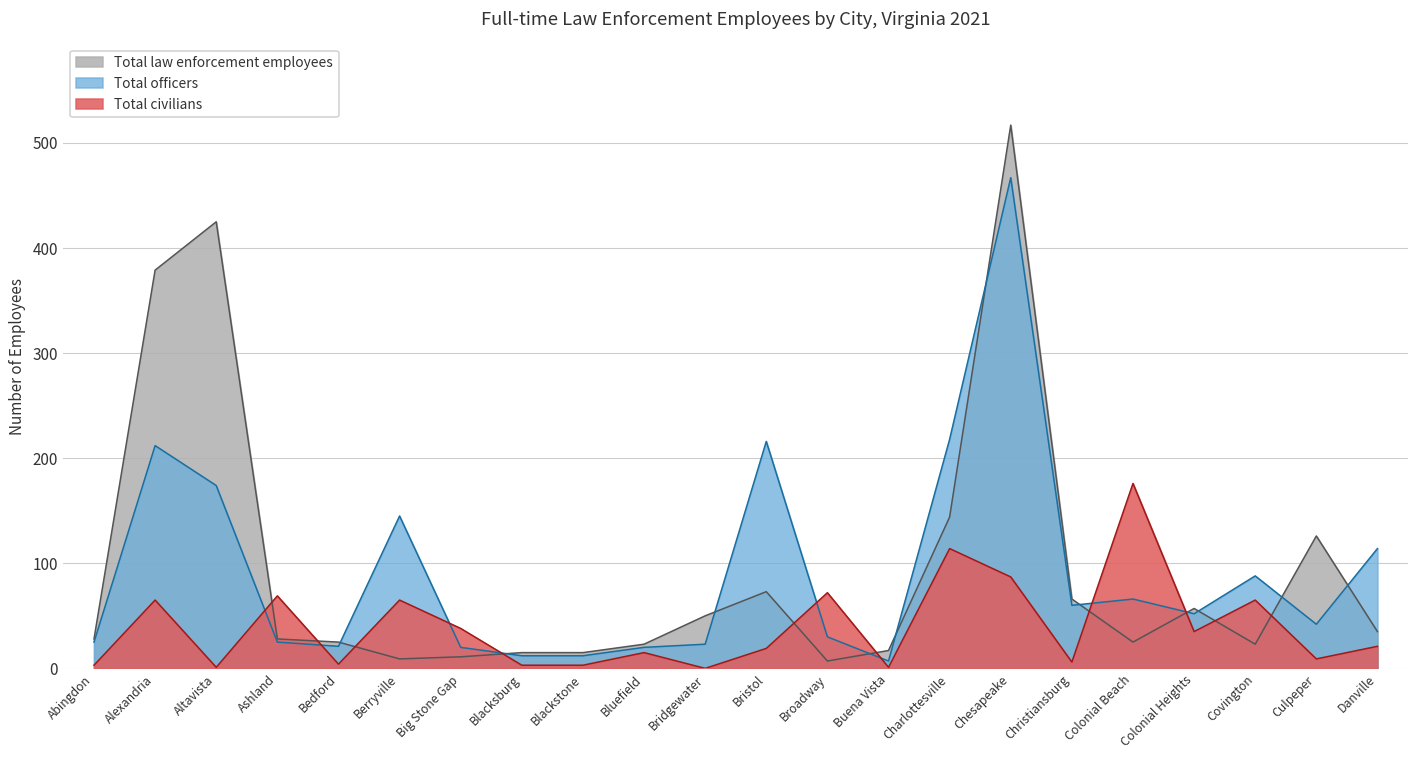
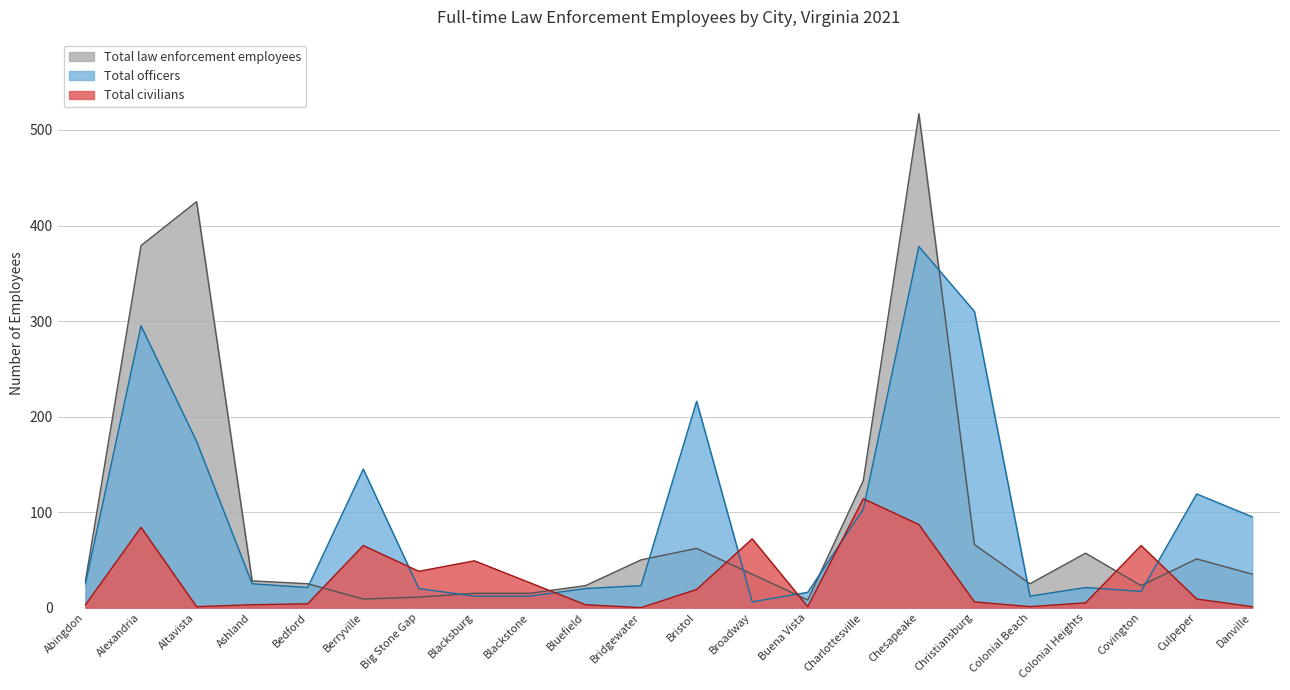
  {
    "Total law enforcement employees": {
      "Abingdon": 30,
      "Alexandria": 380,
      "Altavista": 430,
      "Ashland": 30,
      "Bedford": 30,
      "Berryville": 10,
      "Big Stone Gap": 10,
      "Blacksburg": 20,
      "Blackstone": 20,
      "Bluefield": 20,
      "Bridgewater": 50,
-     "Bristol": 70,
-     "Broadway": 10,
-     "Buena Vista": 20,
-     "Charlottesville": 140,
+     "Bristol": 60,
+     "Broadway": 40,
+     "Buena Vista": 10,
+     "Charlottesville": 130,
      "Chesapeake": 520,
      "Christiansburg": 70,
      "Colonial Beach": 30,
      "Colonial Heights": 60,
      "Covington": 20,
-     "Culpeper": 130,
+     "Culpeper": 50,
      "Danville": 40
    },
    "Total officers": {
      "Abingdon": 30,
-     "Alexandria": 210,
+     "Alexandria": 300,
      "Altavista": 170,
      "Ashland": 30,
      "Bedford": 20,
      "Berryville": 150,
      "Big Stone Gap": 20,
      "Blacksburg": 10,
      "Blackstone": 10,
      "Bluefield": 20,
      "Bridgewater": 20,
      "Bristol": 220,
-     "Broadway": 30,
-     "Buena Vista": 10,
-     "Charlottesville": 220,
-     "Chesapeake": 470,
-     "Christiansburg": 60,
-     "Colonial Beach": 70,
-     "Colonial Heights": 50,
-     "Covington": 90,
-     "Culpeper": 40,
-     "Danville": 110
+     "Broadway": 10,
+     "Buena Vista": 20,
+     "Charlottesville": 100,
+     "Chesapeake": 380,
+     "Christiansburg": 310,
+     "Colonial Beach": 10,
+     "Colonial Heights": 20,
+     "Covington": 20,
+     "Culpeper": 120,
+     "Danville": 100
    },
    "Total civilians": {
      "Abingdon": 0,
-     "Alexandria": 70,
+     "Alexandria": 80,
      "Altavista": 0,
-     "Ashland": 70,
+     "Ashland": 0,
      "Bedford": 0,
      "Berryville": 70,
      "Big Stone Gap": 40,
-     "Blacksburg": 0,
-     "Blackstone": 0,
-     "Bluefield": 20,
+     "Blacksburg": 50,
+     "Blackstone": 30,
+     "Bluefield": 0,
      "Bridgewater": 0,
      "Bristol": 20,
      "Broadway": 70,
      "Buena Vista": 0,
      "Charlottesville": 110,
      "Chesapeake": 90,
      "Christiansburg": 10,
-     "Colonial Beach": 180,
-     "Colonial Heights": 40,
+     "Colonial Beach": 0,
+     "Colonial Heights": 10,
      "Covington": 70,
      "Culpeper": 10,
-     "Danville": 20
+     "Danville": 0
    }
  }
